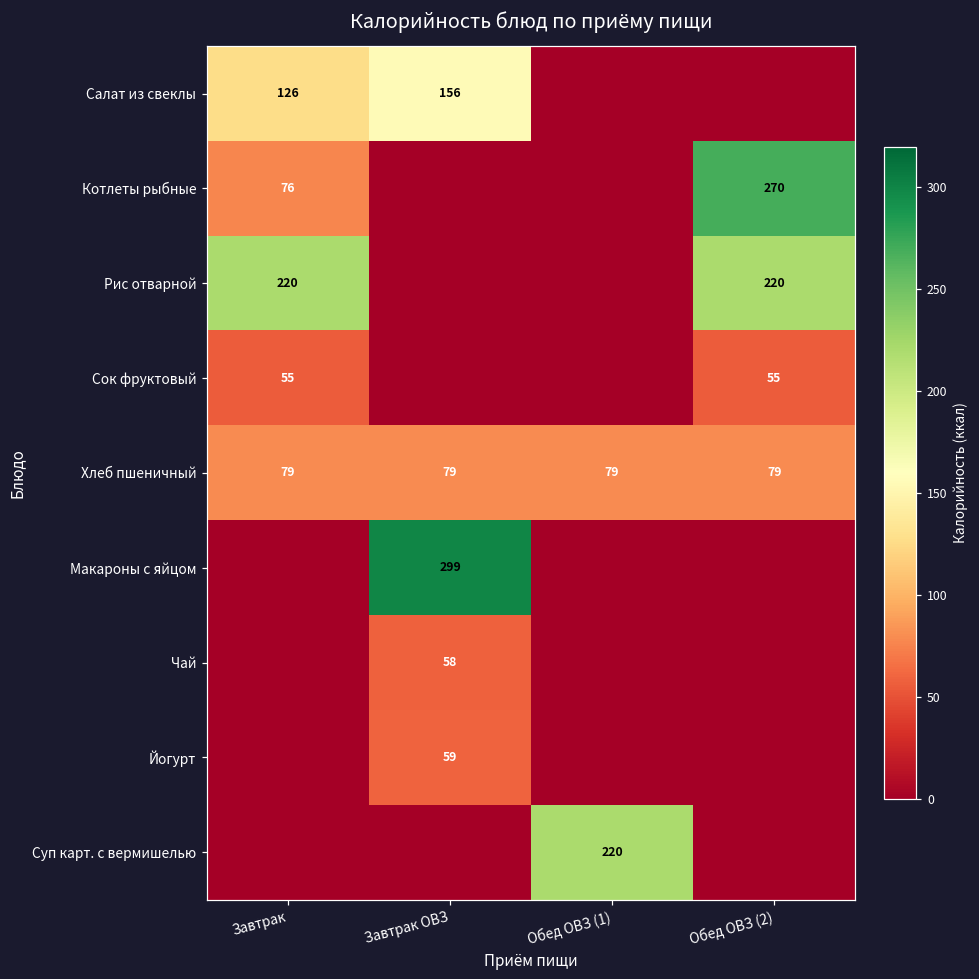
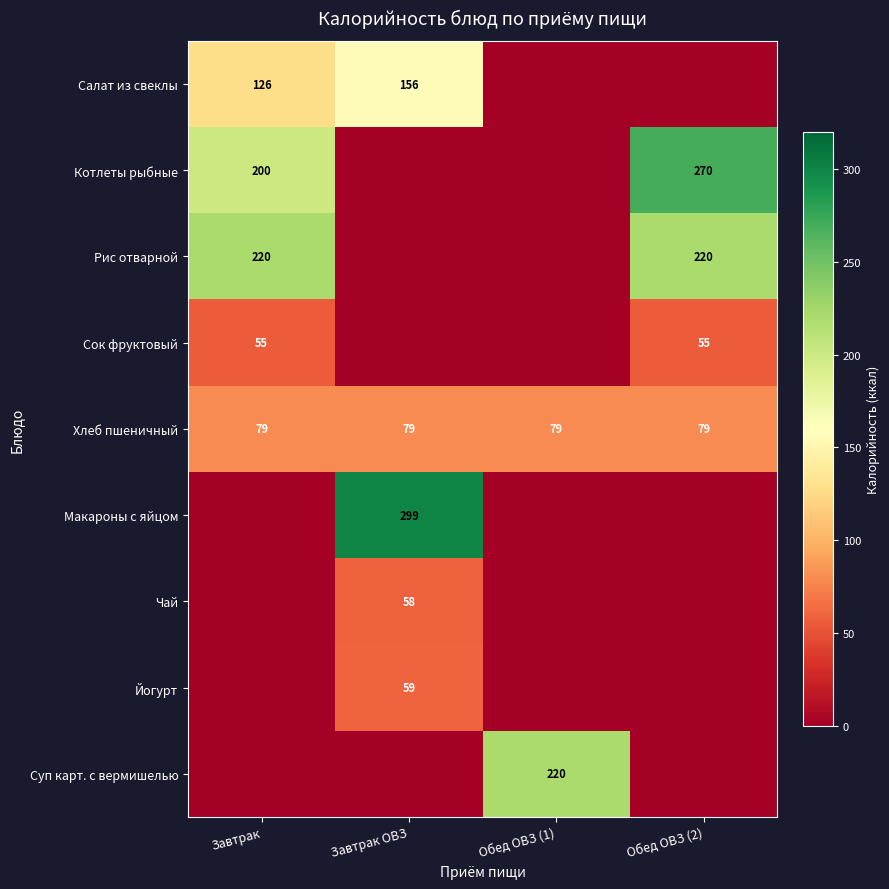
  {
    "Салат из свеклы": {
      "Завтрак": 126,
      "Завтрак ОВЗ": 156
    },
    "Котлеты рыбные": {
-     "Завтрак": 76,
+     "Завтрак": 200,
      "Обед ОВЗ (2)": 270
    },
    "Рис отварной": {
      "Завтрак": 220,
      "Обед ОВЗ (2)": 220
    },
    "Сок фруктовый": {
      "Завтрак": 55,
      "Обед ОВЗ (2)": 55
    },
    "Хлеб пшеничный": {
      "Завтрак": 79,
      "Завтрак ОВЗ": 79,
      "Обед ОВЗ (1)": 79,
      "Обед ОВЗ (2)": 79
    },
    "Макароны с яйцом": {
      "Завтрак ОВЗ": 299
    },
    "Чай": {
      "Завтрак ОВЗ": 58
    },
    "Йогурт": {
      "Завтрак ОВЗ": 59
    },
    "Суп карт. с вермишелью": {
      "Обед ОВЗ (1)": 220
    }
  }
